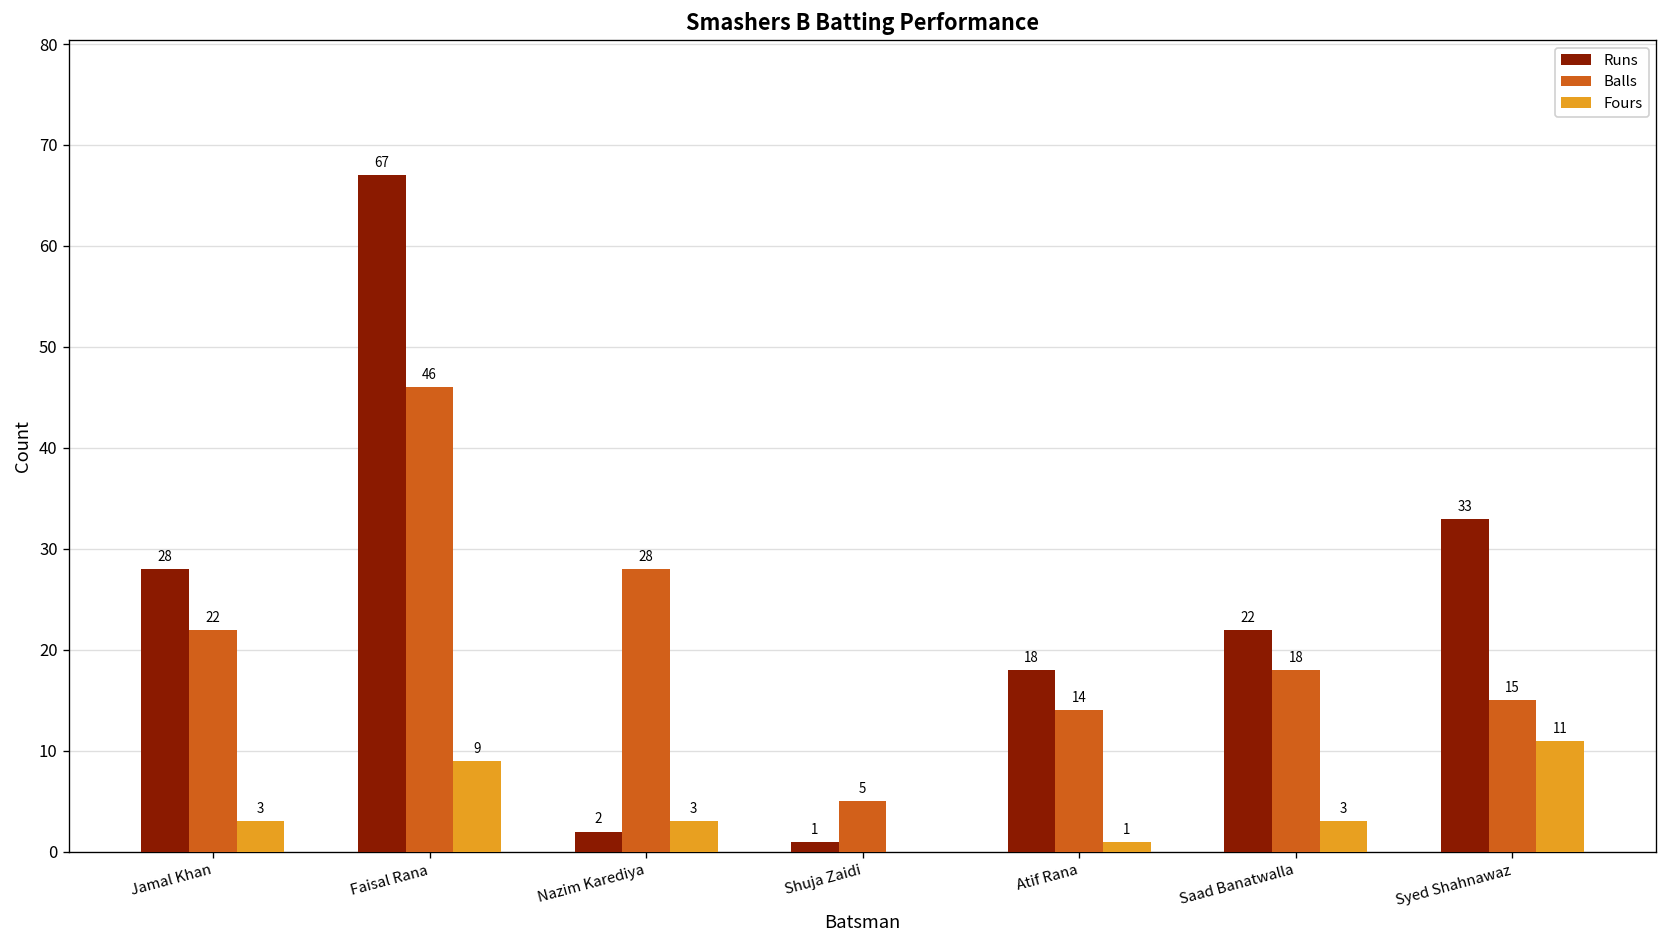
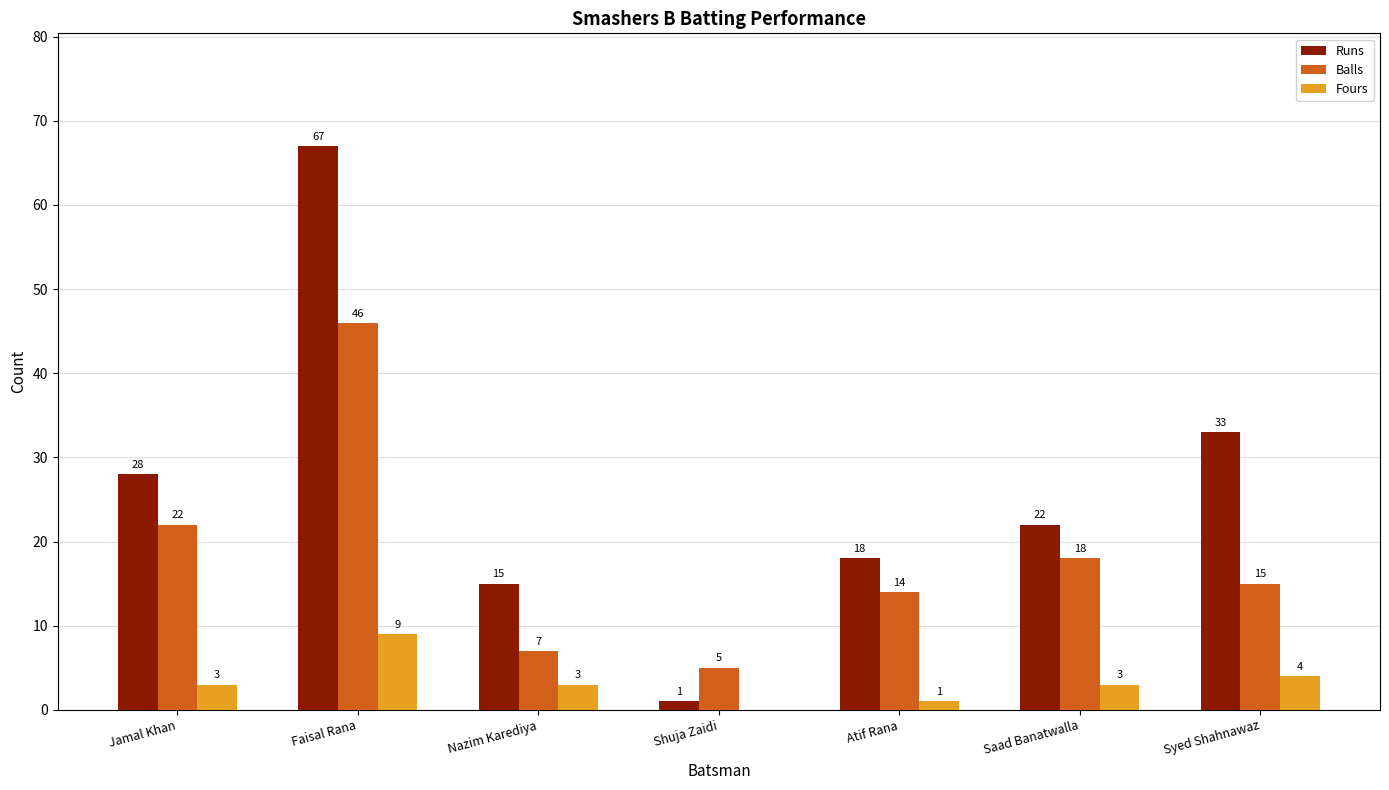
  {
    "Runs": {
      "Jamal Khan": 28,
      "Faisal Rana": 67,
-     "Nazim Karediya": 2,
+     "Nazim Karediya": 15,
      "Shuja Zaidi": 1,
      "Atif Rana": 18,
      "Saad Banatwalla": 22,
      "Syed Shahnawaz": 33
    },
    "Balls": {
      "Jamal Khan": 22,
      "Faisal Rana": 46,
-     "Nazim Karediya": 28,
+     "Nazim Karediya": 7,
      "Shuja Zaidi": 5,
      "Atif Rana": 14,
      "Saad Banatwalla": 18,
      "Syed Shahnawaz": 15
    },
    "Fours": {
      "Jamal Khan": 3,
      "Faisal Rana": 9,
      "Nazim Karediya": 3,
      "Atif Rana": 1,
      "Saad Banatwalla": 3,
-     "Syed Shahnawaz": 11
+     "Syed Shahnawaz": 4
    }
  }
